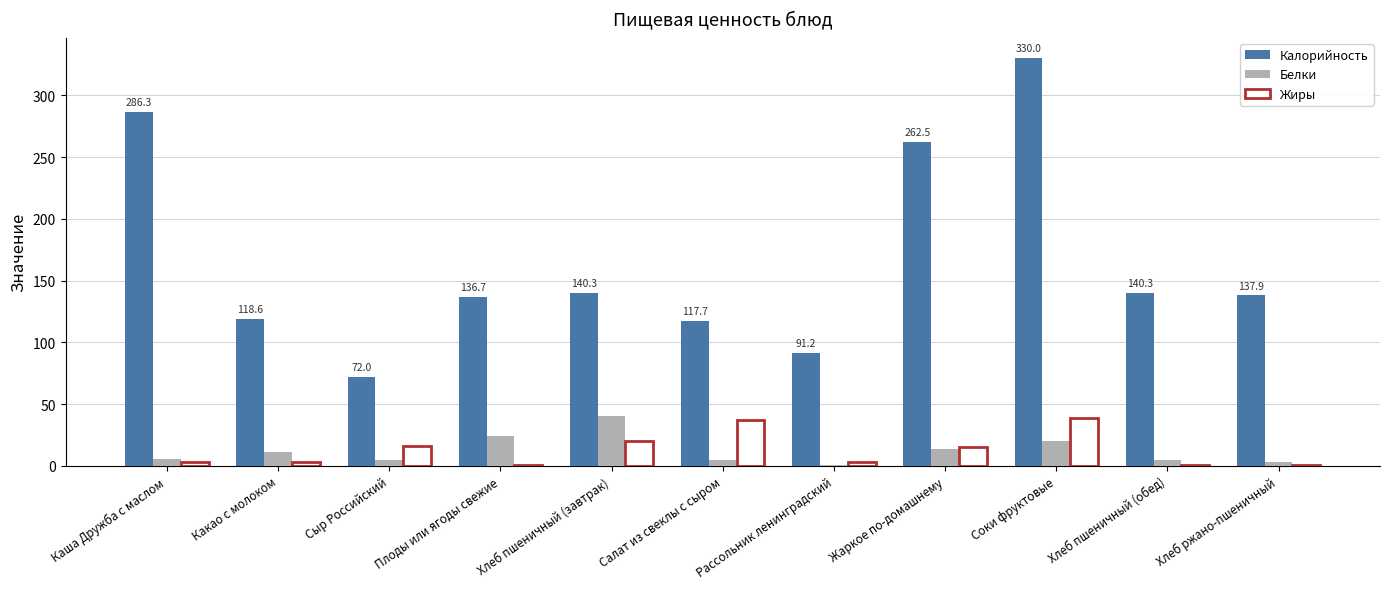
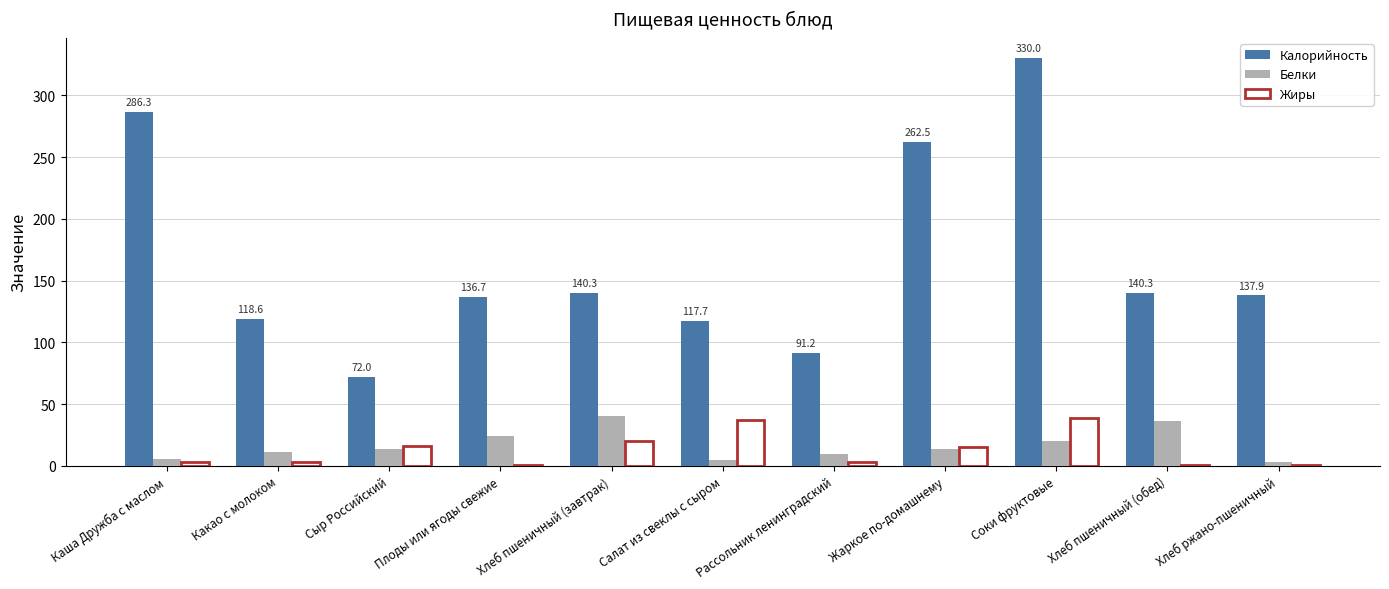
  {
    "Калорийность": {
      "Каша Дружба с маслом": 286.3,
      "Какао с молоком": 118.6,
      "Сыр Российский": 72.0,
      "Плоды или ягоды свежие": 136.7,
      "Хлеб пшеничный (завтрак)": 140.3,
      "Салат из свеклы с сыром": 117.7,
      "Рассольник ленинградский": 91.2,
      "Жаркое по-домашнему": 262.5,
      "Соки фруктовые": 330.0,
      "Хлеб пшеничный (обед)": 140.3,
      "Хлеб ржано-пшеничный": 137.9
    },
    "Белки": {
      "Каша Дружба с маслом": 5,
      "Какао с молоком": 11,
-     "Сыр Российский": 5,
+     "Сыр Российский": 14,
      "Плоды или ягоды свежие": 24,
      "Хлеб пшеничный (завтрак)": 40,
      "Салат из свеклы с сыром": 5,
-     "Рассольник ленинградский": 1,
+     "Рассольник ленинградский": 9,
      "Жаркое по-домашнему": 14,
      "Соки фруктовые": 20,
-     "Хлеб пшеничный (обед)": 5,
+     "Хлеб пшеничный (обед)": 37,
      "Хлеб ржано-пшеничный": 3
    },
    "Жиры": {
      "Каша Дружба с маслом": 3,
      "Какао с молоком": 4,
      "Сыр Российский": 16,
      "Хлеб пшеничный (завтрак)": 20,
      "Салат из свеклы с сыром": 37,
      "Рассольник ленинградский": 3,
      "Жаркое по-домашнему": 16,
      "Соки фруктовые": 39
    }
  }
